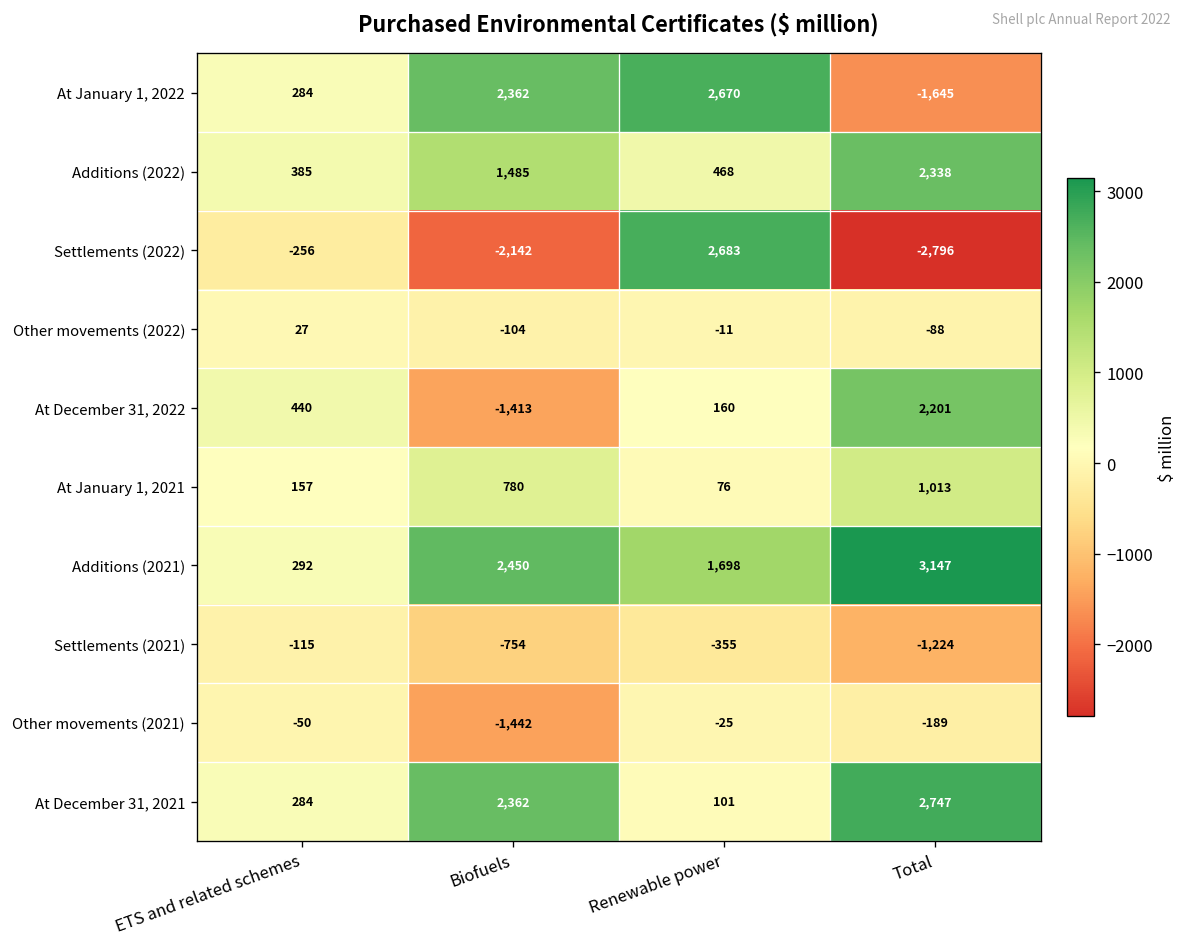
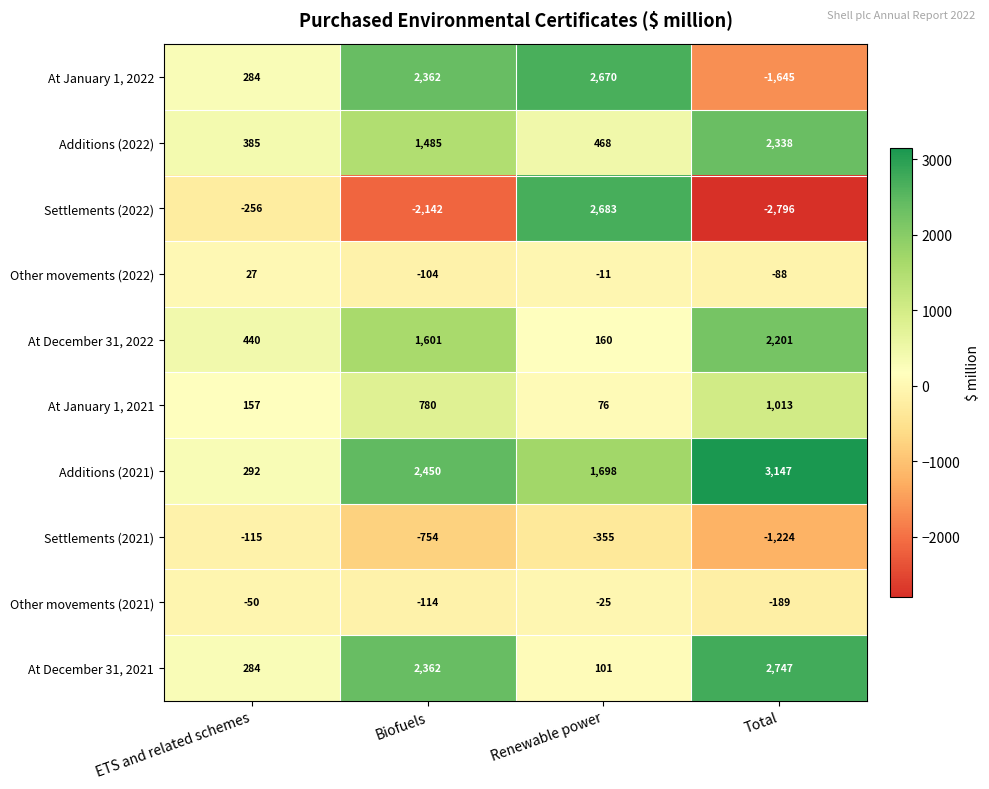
  {
    "At January 1, 2022": {
      "ETS and related schemes": "284",
      "Biofuels": "2,362",
      "Renewable power": "2,670",
      "Total": "-1,645"
    },
    "Additions (2022)": {
      "ETS and related schemes": "385",
      "Biofuels": "1,485",
      "Renewable power": "468",
      "Total": "2,338"
    },
    "Settlements (2022)": {
      "ETS and related schemes": "-256",
      "Biofuels": "-2,142",
      "Renewable power": "2,683",
      "Total": "-2,796"
    },
    "Other movements (2022)": {
      "ETS and related schemes": "27",
      "Biofuels": "-104",
      "Renewable power": "-11",
      "Total": "-88"
    },
    "At December 31, 2022": {
      "ETS and related schemes": "440",
-     "Biofuels": "-1,413",
+     "Biofuels": "1,601",
      "Renewable power": "160",
      "Total": "2,201"
    },
    "At January 1, 2021": {
      "ETS and related schemes": "157",
      "Biofuels": "780",
      "Renewable power": "76",
      "Total": "1,013"
    },
    "Additions (2021)": {
      "ETS and related schemes": "292",
      "Biofuels": "2,450",
      "Renewable power": "1,698",
      "Total": "3,147"
    },
    "Settlements (2021)": {
      "ETS and related schemes": "-115",
      "Biofuels": "-754",
      "Renewable power": "-355",
      "Total": "-1,224"
    },
    "Other movements (2021)": {
      "ETS and related schemes": "-50",
-     "Biofuels": "-1,442",
+     "Biofuels": "-114",
      "Renewable power": "-25",
      "Total": "-189"
    },
    "At December 31, 2021": {
      "ETS and related schemes": "284",
      "Biofuels": "2,362",
      "Renewable power": "101",
      "Total": "2,747"
    }
  }
